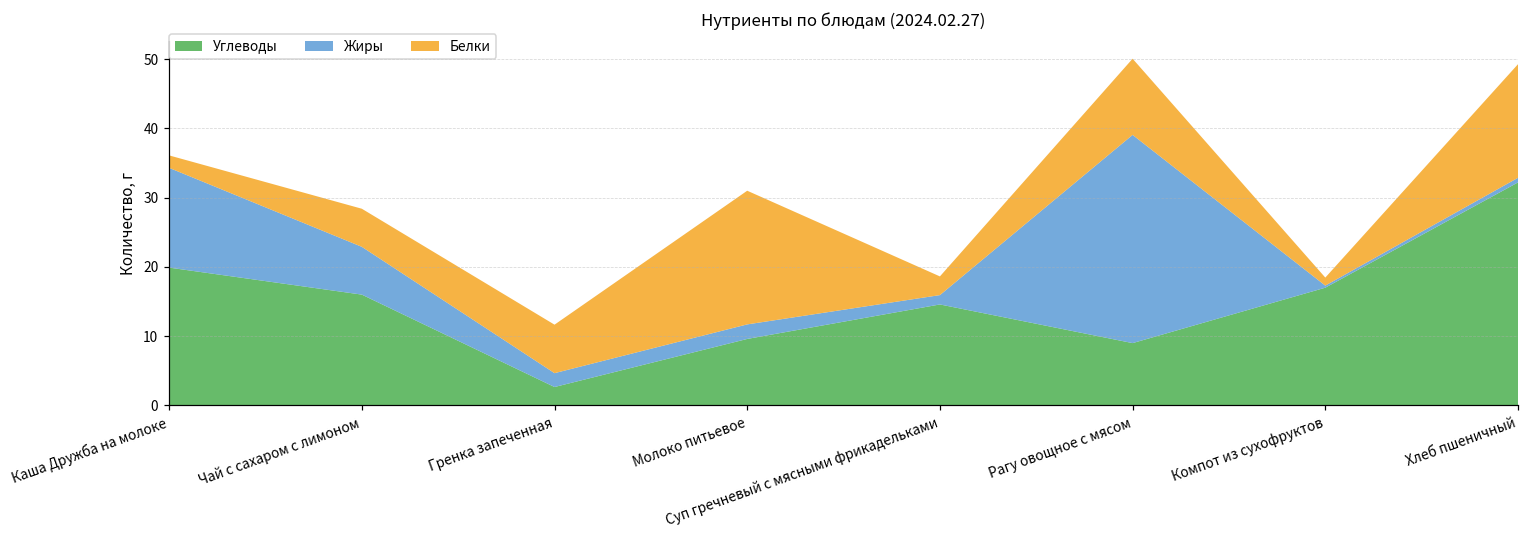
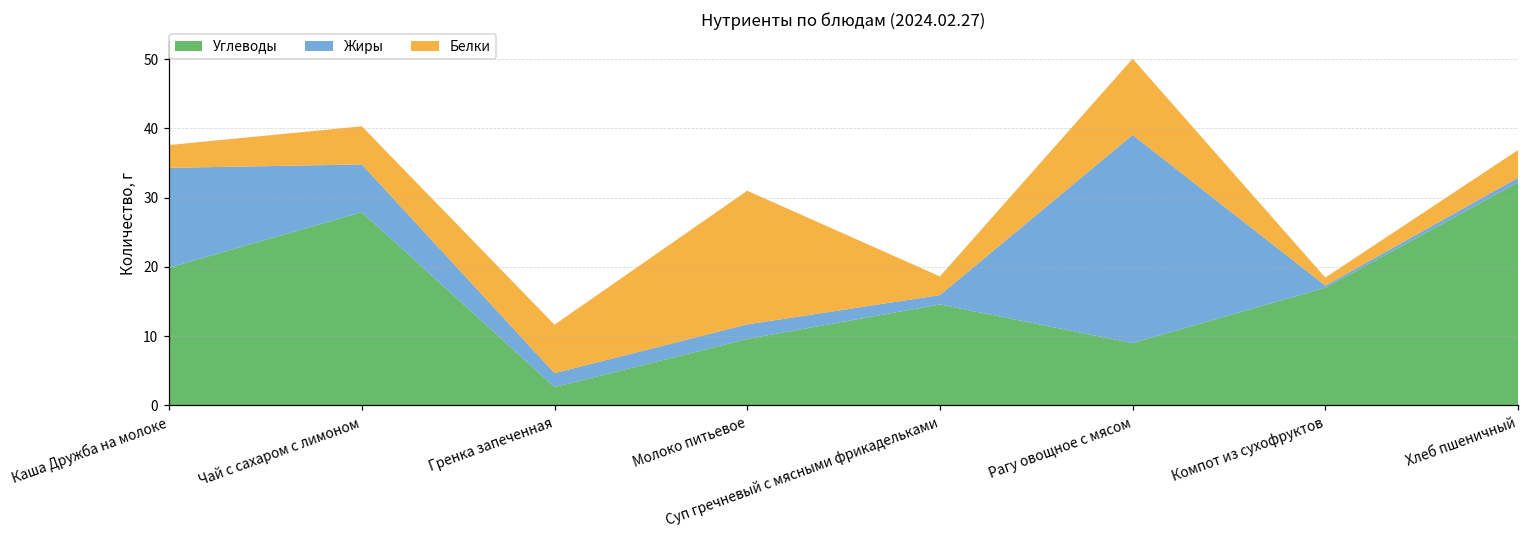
  {
    "Углеводы": {
      "Каша Дружба на молоке": 20,
-     "Чай с сахаром с лимоном": 16,
+     "Чай с сахаром с лимоном": 28,
      "Гренка запеченная": 3,
      "Молоко питьевое": 10,
      "Суп гречневый с мясными фрикадельками": 15,
      "Рагу овощное с мясом": 9,
      "Хлеб пшеничный": 32
    },
    "Жиры": {
      "Каша Дружба на молоке": 14,
      "Чай с сахаром с лимоном": 7,
      "Гренка запеченная": 2,
      "Молоко питьевое": 2,
      "Суп гречневый с мясными фрикадельками": 1,
      "Рагу овощное с мясом": 30,
      "Хлеб пшеничный": 1
    },
    "Белки": {
-     "Каша Дружба на молоке": 2,
+     "Каша Дружба на молоке": 3,
      "Чай с сахаром с лимоном": 6,
      "Гренка запеченная": 7,
      "Молоко питьевое": 19,
      "Суп гречневый с мясными фрикадельками": 3,
      "Рагу овощное с мясом": 11,
      "Компот из сухофруктов": 1,
-     "Хлеб пшеничный": 16
+     "Хлеб пшеничный": 4
    }
  }
